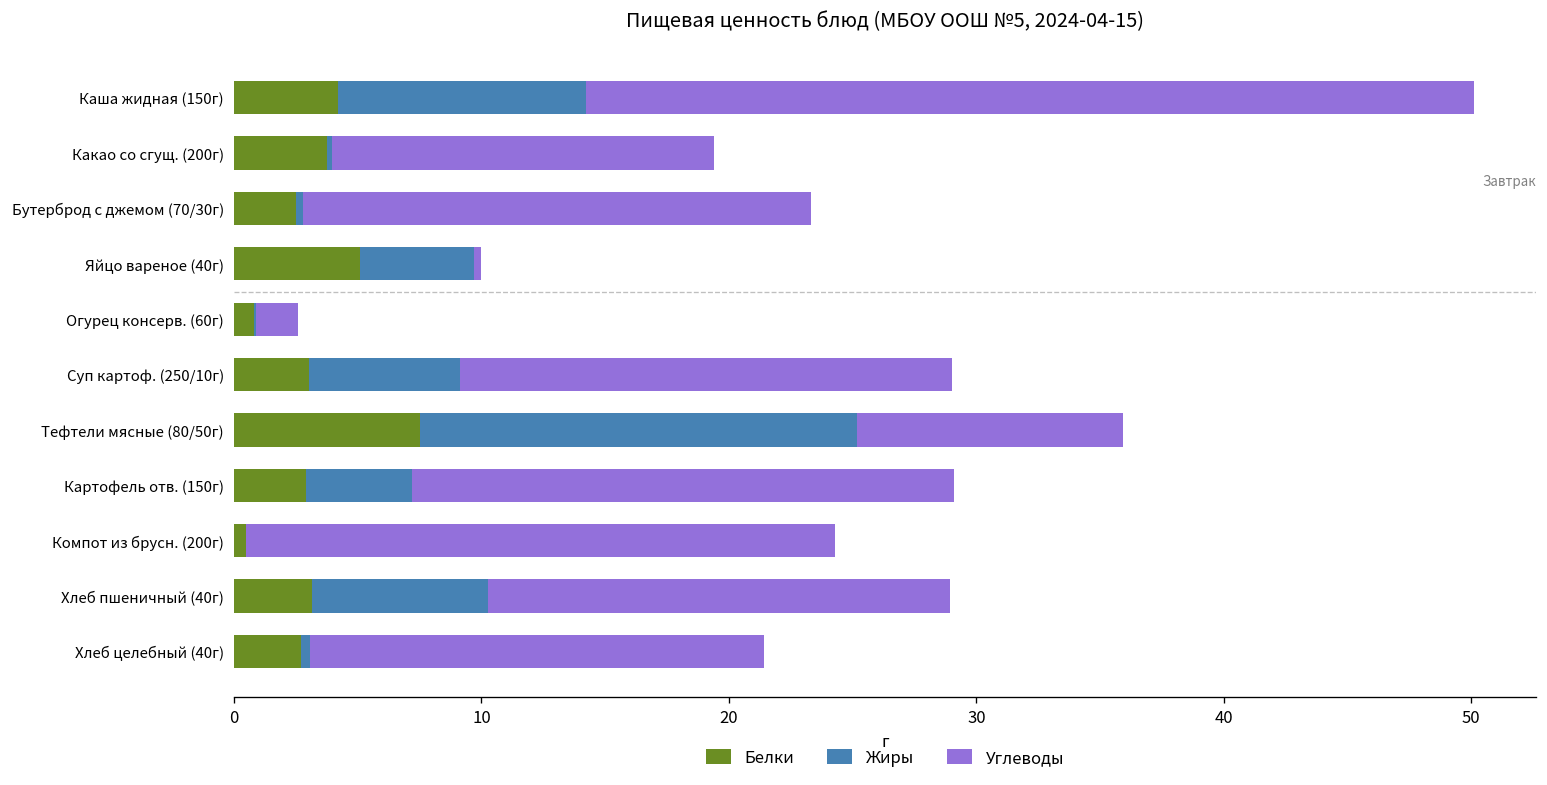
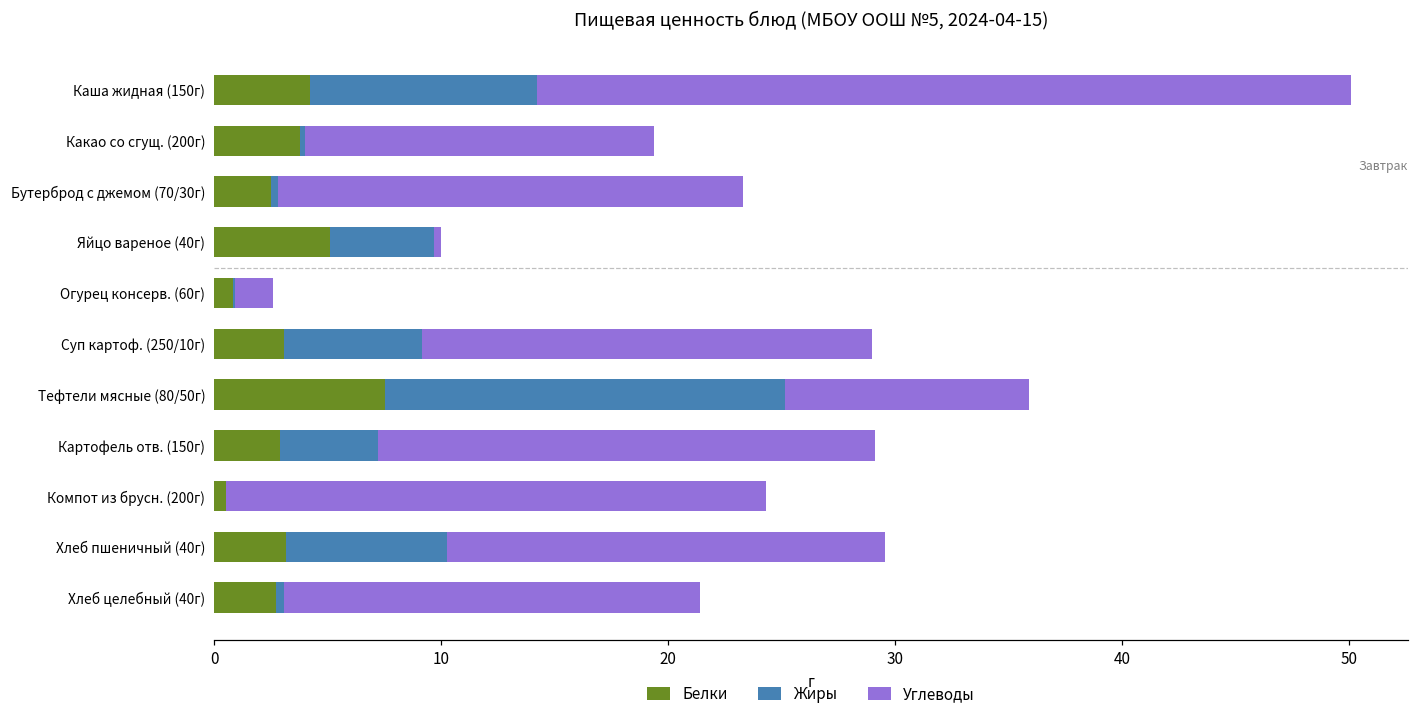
  {
    "Белки": {
      "Каша жидная (150г)": 4.2,
      "Какао со сгущ. (200г)": 3.8,
      "Бутерброд с джемом (70/30г)": 2.5,
      "Яйцо вареное (40г)": 5.1,
      "Огурец консерв. (60г)": 0.8,
      "Суп картоф. (250/10г)": 3.1,
      "Тефтели мясные (80/50г)": 7.5,
      "Картофель отв. (150г)": 2.9,
      "Компот из брусн. (200г)": 0.5,
      "Хлеб пшеничный (40г)": 3.2,
      "Хлеб целебный (40г)": 2.7
    },
    "Жиры": {
      "Каша жидная (150г)": 10.0,
      "Какао со сгущ. (200г)": 0.2,
      "Бутерброд с джемом (70/30г)": 0.3,
      "Яйцо вареное (40г)": 4.6,
      "Суп картоф. (250/10г)": 6.1,
      "Тефтели мясные (80/50г)": 17.7,
      "Картофель отв. (150г)": 4.3,
      "Компот из брусн. (200г)": 0.0,
      "Хлеб пшеничный (40г)": 7.1,
      "Хлеб целебный (40г)": 0.4
    },
    "Углеводы": {
      "Каша жидная (150г)": 35.9,
      "Какао со сгущ. (200г)": 15.4,
      "Бутерброд с джемом (70/30г)": 20.5,
      "Яйцо вареное (40г)": 0.3,
      "Огурец консерв. (60г)": 1.7,
      "Суп картоф. (250/10г)": 19.9,
      "Тефтели мясные (80/50г)": 10.7,
      "Картофель отв. (150г)": 21.9,
      "Компот из брусн. (200г)": 23.8,
-     "Хлеб пшеничный (40г)": 18.7,
+     "Хлеб пшеничный (40г)": 19.3,
      "Хлеб целебный (40г)": 18.3
    }
  }
